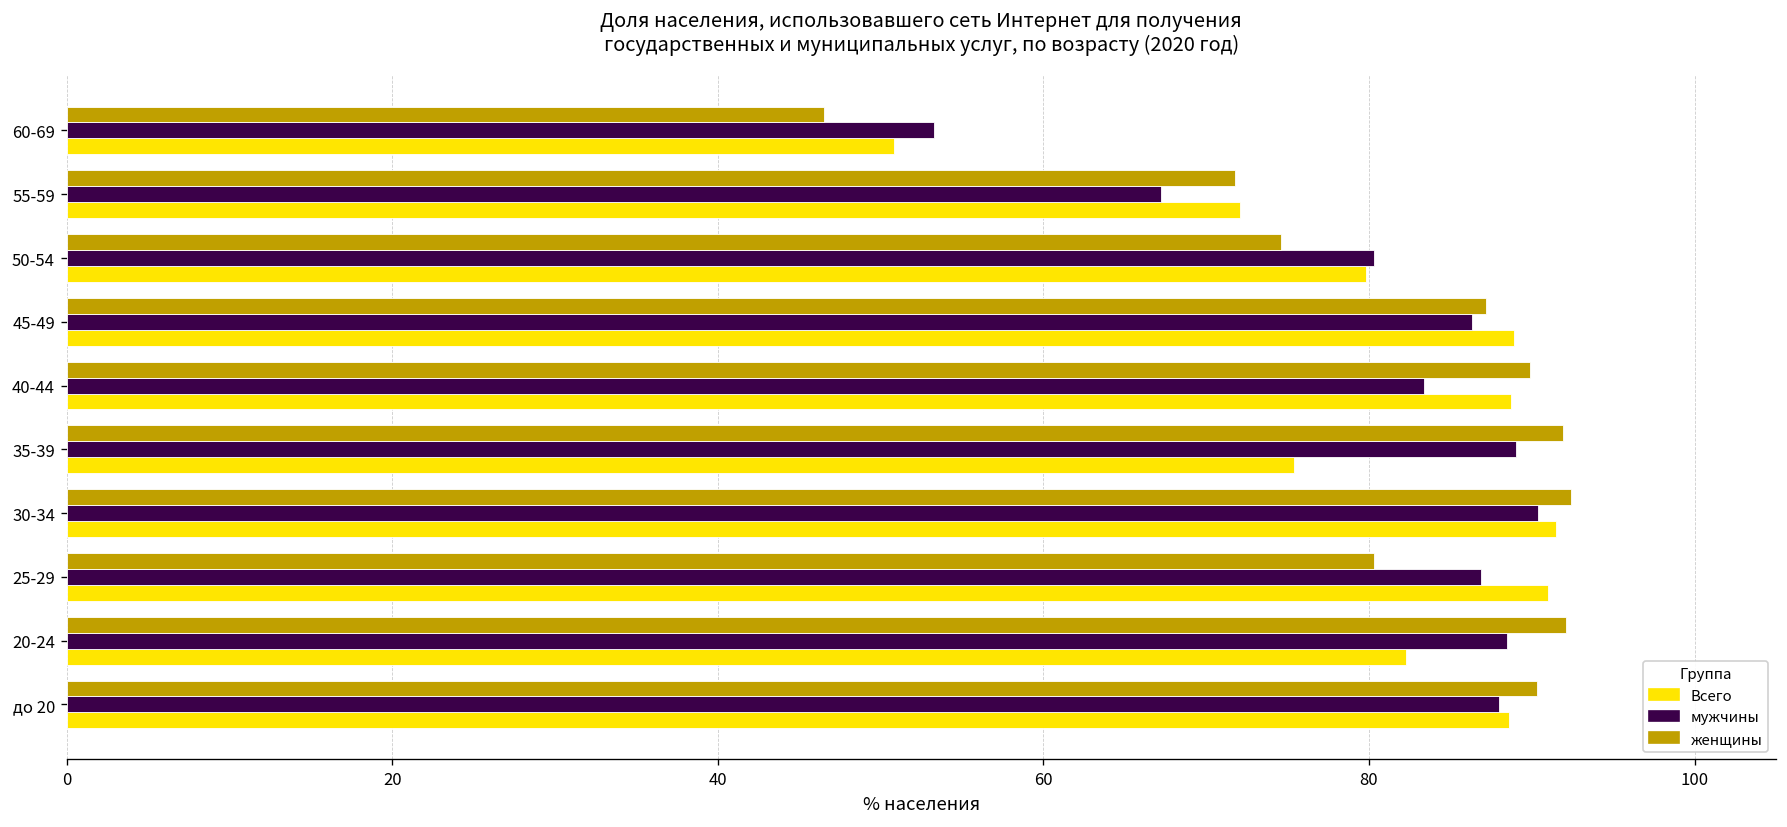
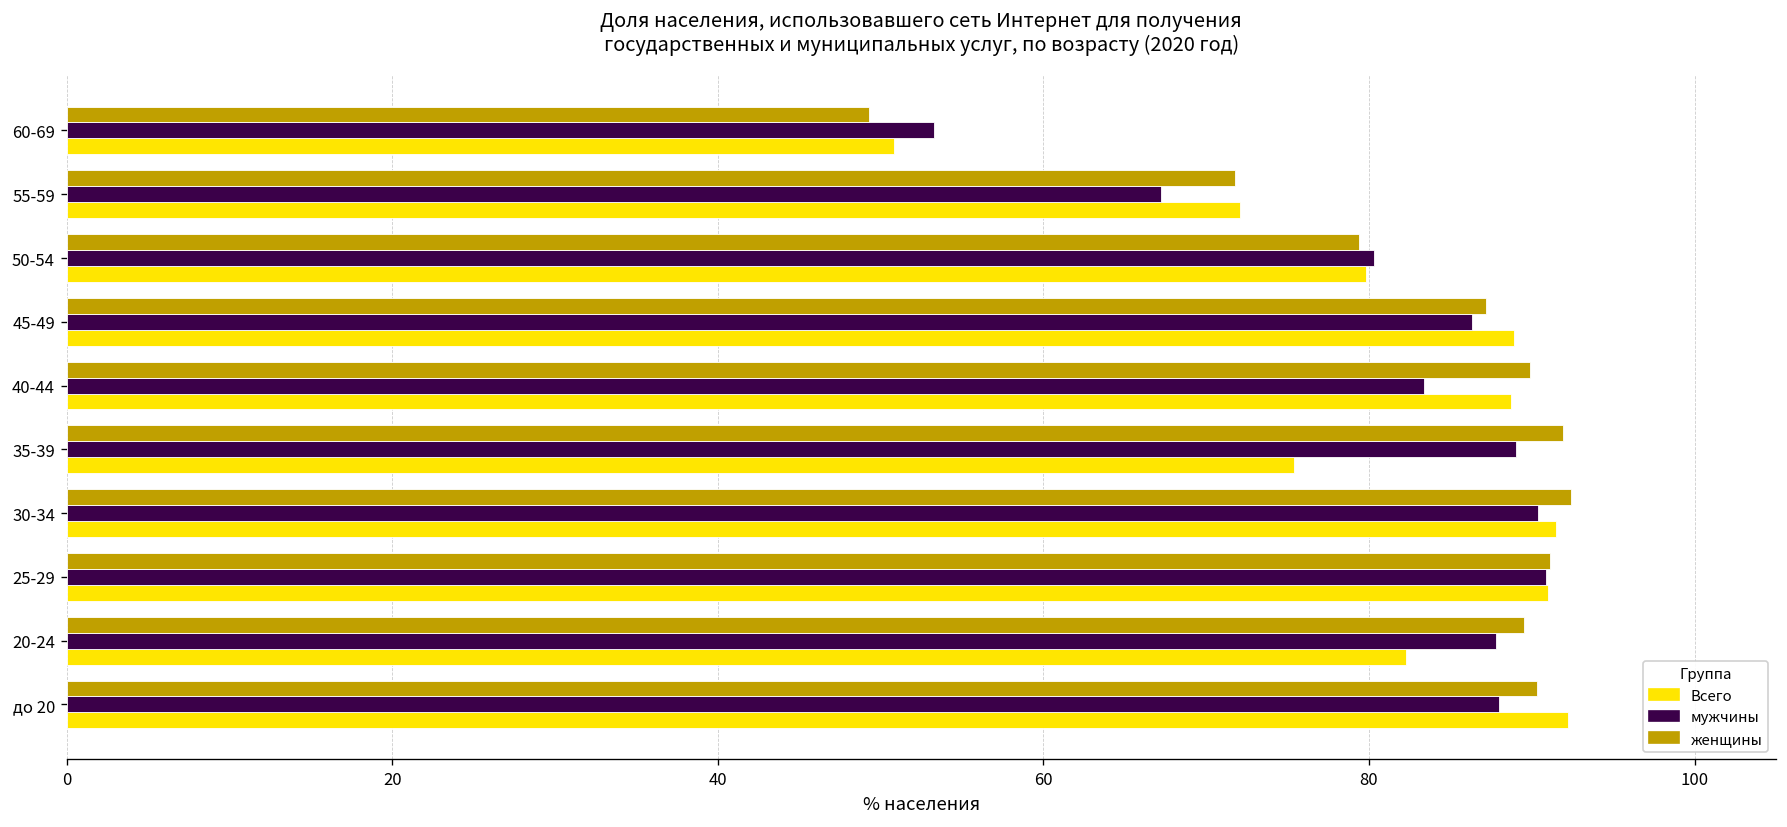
  {
    "Всего": {
      "60-69": 50.8,
      "55-59": 72.1,
      "50-54": 79.8,
      "45-49": 88.9,
      "40-44": 88.7,
      "35-39": 75.4,
      "30-34": 91.5,
      "25-29": 91.0,
      "20-24": 82.3,
-     "до 20": 88.6
+     "до 20": 92.2
    },
    "мужчины": {
      "60-69": 53.3,
      "55-59": 67.2,
      "50-54": 80.3,
      "45-49": 86.3,
      "40-44": 83.4,
      "35-39": 89.0,
      "30-34": 90.4,
-     "25-29": 86.9,
-     "20-24": 88.5,
+     "25-29": 90.9,
+     "20-24": 87.8,
      "до 20": 88.0
    },
    "женщины": {
-     "60-69": 46.5,
+     "60-69": 49.3,
      "55-59": 71.8,
-     "50-54": 74.6,
+     "50-54": 79.4,
      "45-49": 87.2,
      "40-44": 89.9,
      "35-39": 91.9,
      "30-34": 92.4,
-     "25-29": 80.3,
-     "20-24": 92.1,
+     "25-29": 91.1,
+     "20-24": 89.5,
      "до 20": 90.3
    }
  }
